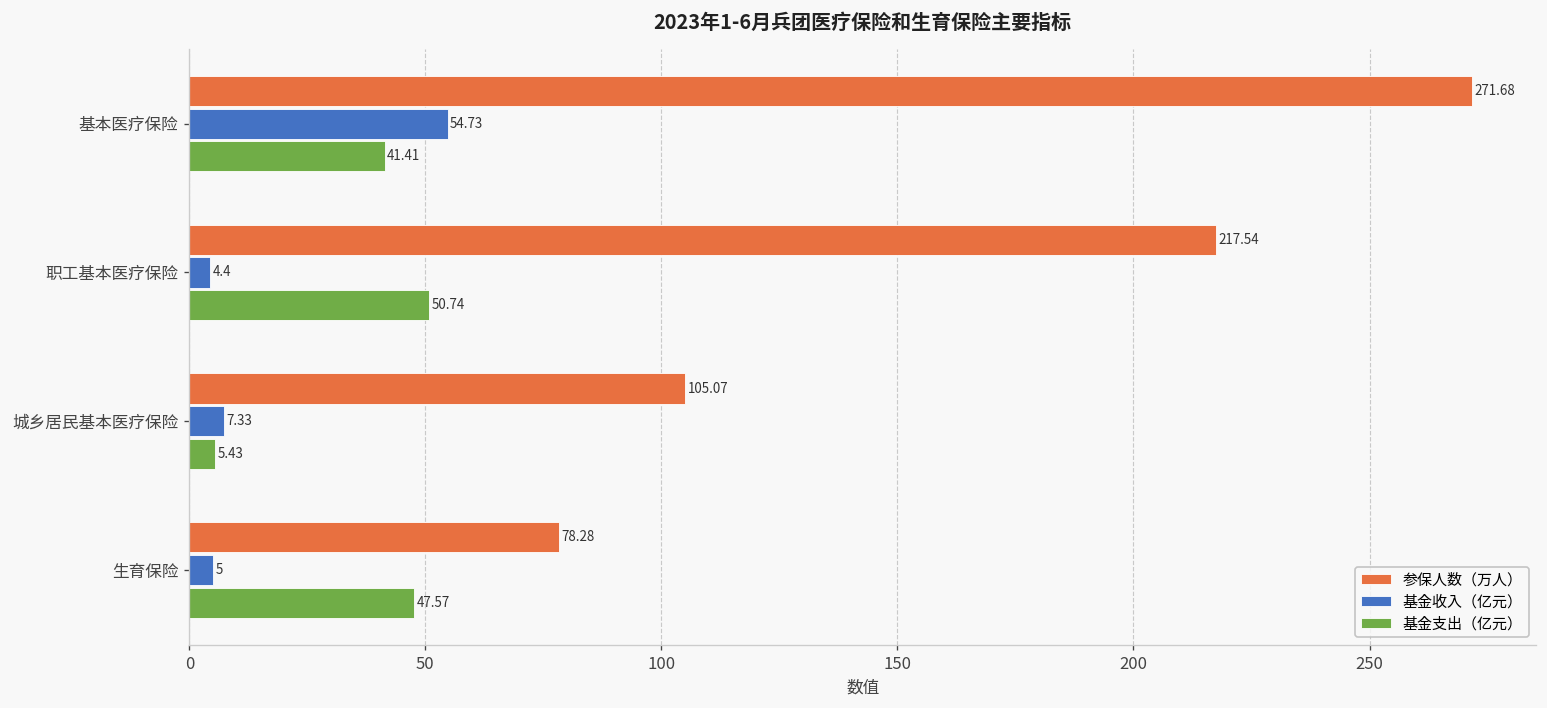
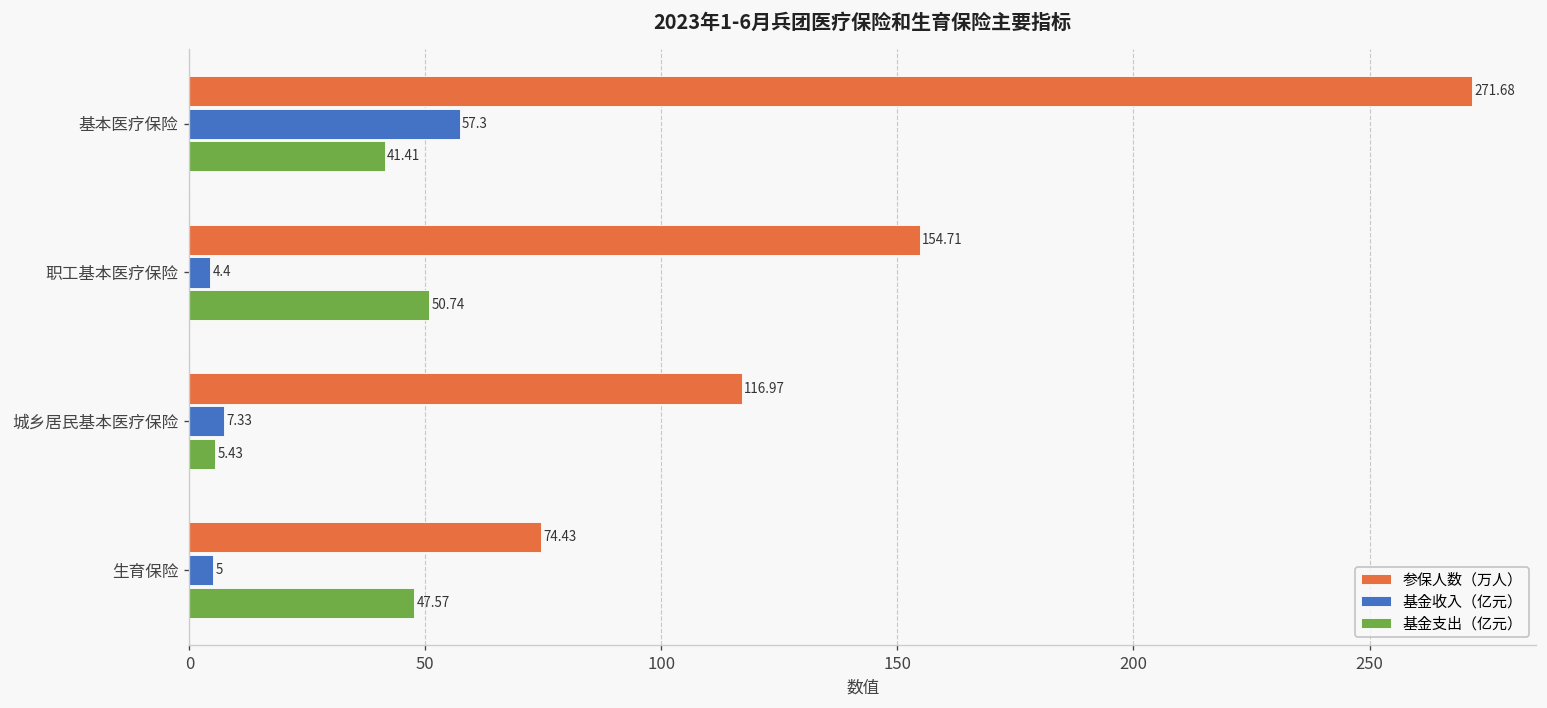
  {
    "参保人数（万人）": {
      "基本医疗保险": 271.68,
-     "职工基本医疗保险": 217.54,
-     "城乡居民基本医疗保险": 105.07,
-     "生育保险": 78.28
+     "职工基本医疗保险": 154.71,
+     "城乡居民基本医疗保险": 116.97,
+     "生育保险": 74.43
    },
    "基金收入（亿元）": {
-     "基本医疗保险": 54.73,
+     "基本医疗保险": 57.3,
      "职工基本医疗保险": 4.4,
      "城乡居民基本医疗保险": 7.33,
      "生育保险": 5
    },
    "基金支出（亿元）": {
      "基本医疗保险": 41.41,
      "职工基本医疗保险": 50.74,
      "城乡居民基本医疗保险": 5.43,
      "生育保险": 47.57
    }
  }
